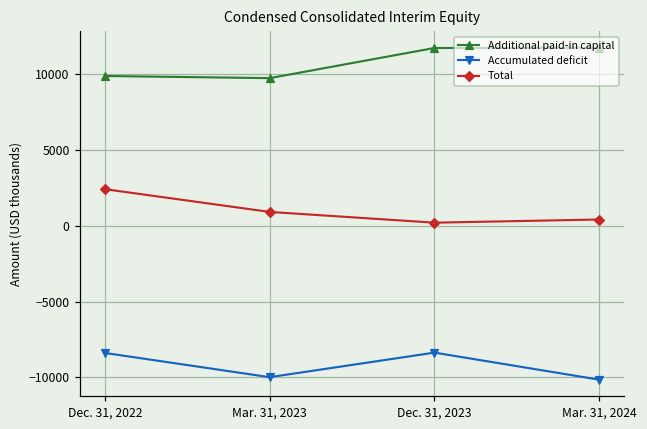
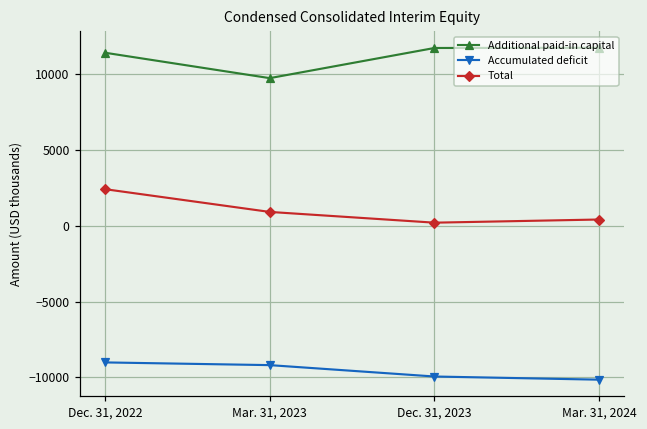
  {
    "Additional paid-in capital": {
-     "Dec. 31, 2022": 9900,
+     "Dec. 31, 2022": 11400,
      "Mar. 31, 2023": 9800,
      "Dec. 31, 2023": 11800
    },
    "Accumulated deficit": {
-     "Dec. 31, 2022": -8400,
-     "Mar. 31, 2023": -10000,
-     "Dec. 31, 2023": -8400,
+     "Dec. 31, 2022": -9000,
+     "Mar. 31, 2023": -9200,
+     "Dec. 31, 2023": -9900,
      "Mar. 31, 2024": -10200
    },
    "Total": {
      "Dec. 31, 2022": 2400,
      "Mar. 31, 2023": 900,
      "Dec. 31, 2023": 200,
      "Mar. 31, 2024": 400
    }
  }
